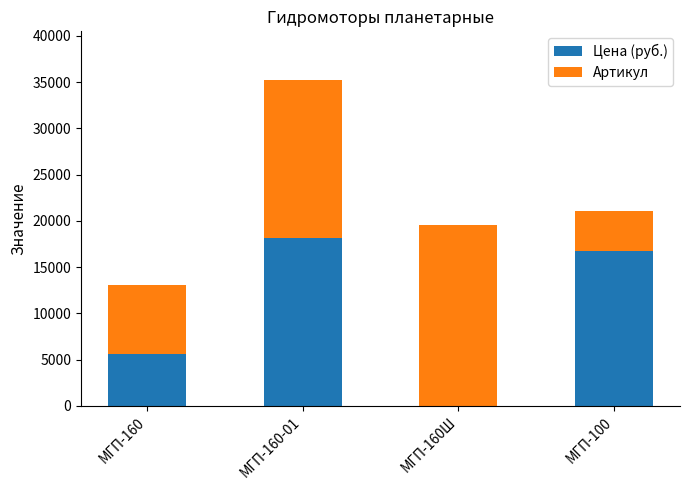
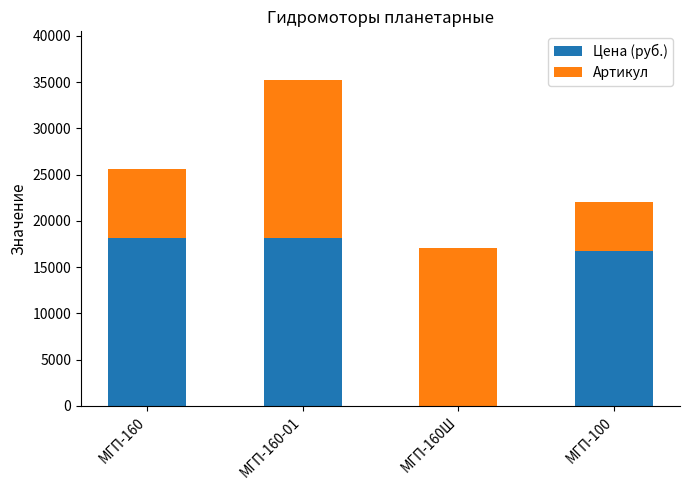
  {
    "Цена (руб.)": {
-     "МГП-160": 6000,
+     "МГП-160": 18000,
      "МГП-160-01": 18000,
      "МГП-160Ш": 0,
      "МГП-100": 17000
    },
    "Артикул": {
      "МГП-160": 7000,
      "МГП-160-01": 17000,
-     "МГП-160Ш": 20000,
-     "МГП-100": 4000
+     "МГП-160Ш": 17000,
+     "МГП-100": 5000
    }
  }
